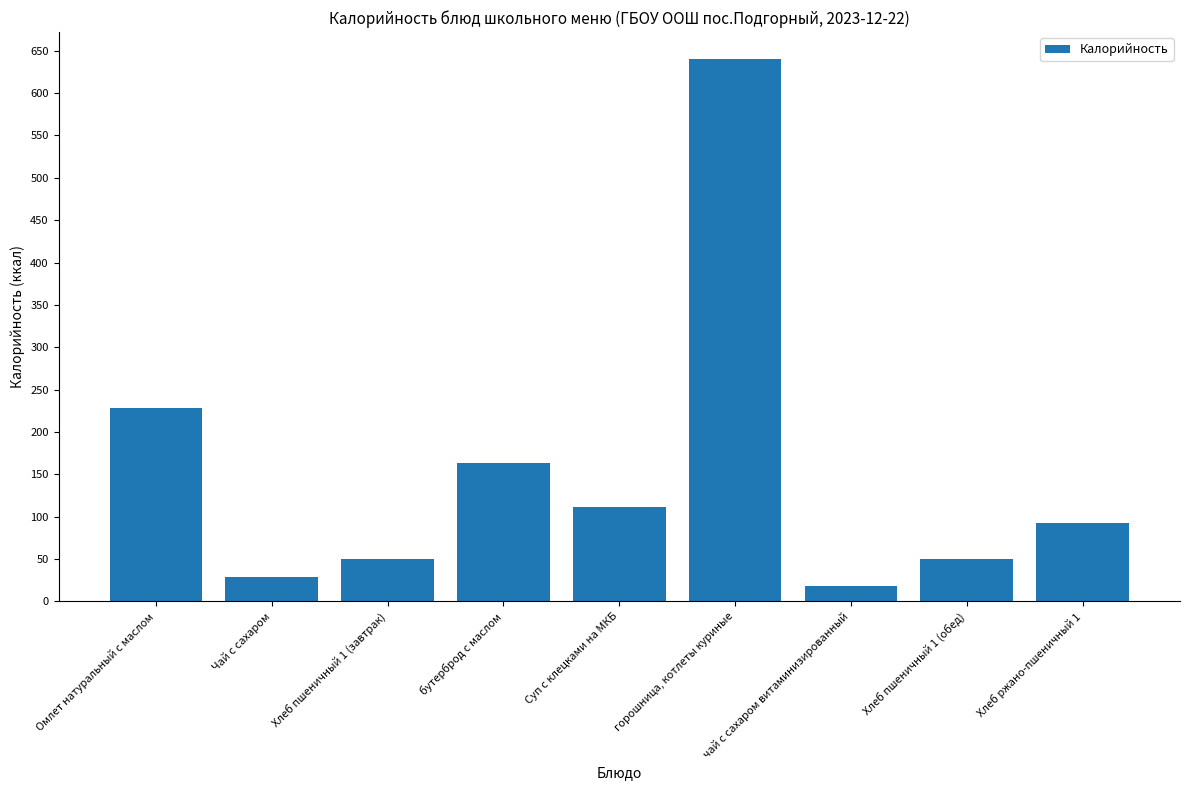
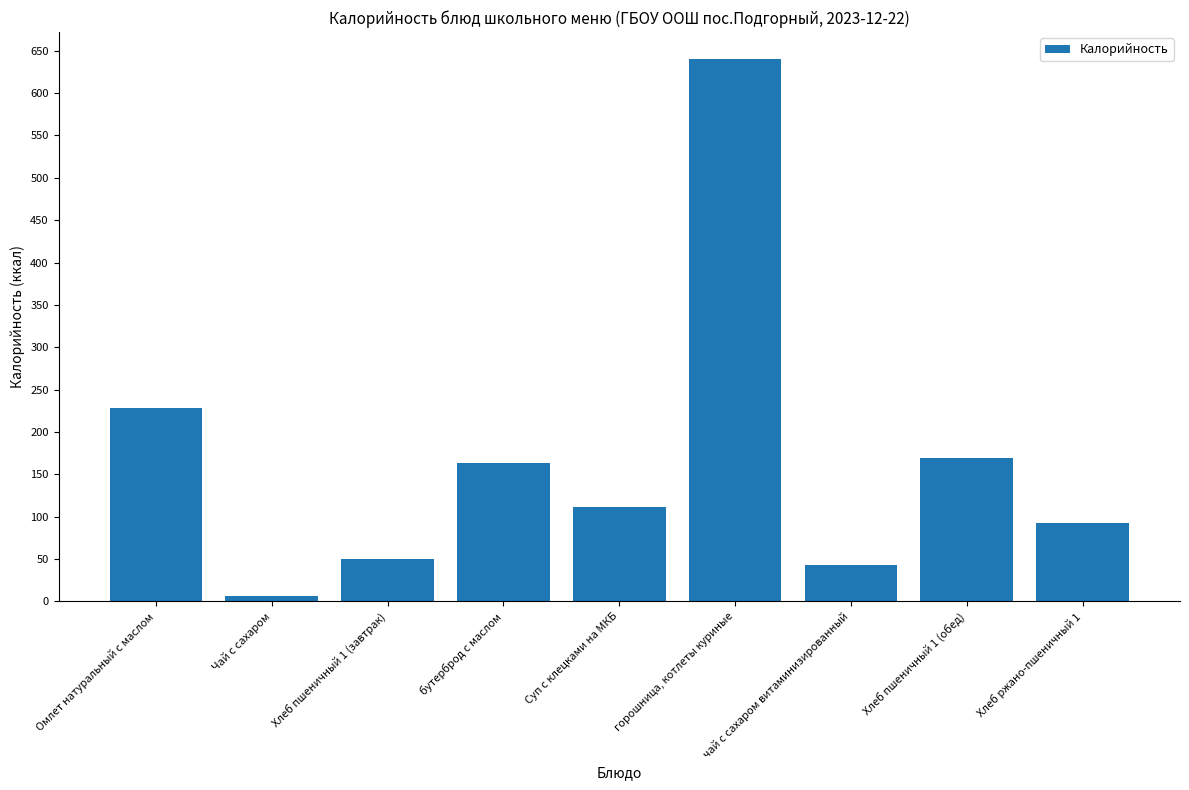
  {
    "Омлет натуральный с маслом": 230,
-   "Чай с сахаром": 30,
+   "Чай с сахаром": 10,
    "Хлеб пшеничный 1 (завтрак)": 50,
    "бутерброд с маслом": 160,
    "Суп с клецками на МКБ": 110,
    "горошница, котлеты куриные": 640,
-   "чай с сахаром витаминизированный": 20,
-   "Хлеб пшеничный 1 (обед)": 50,
+   "чай с сахаром витаминизированный": 40,
+   "Хлеб пшеничный 1 (обед)": 170,
    "Хлеб ржано-пшеничный 1": 90
  }
